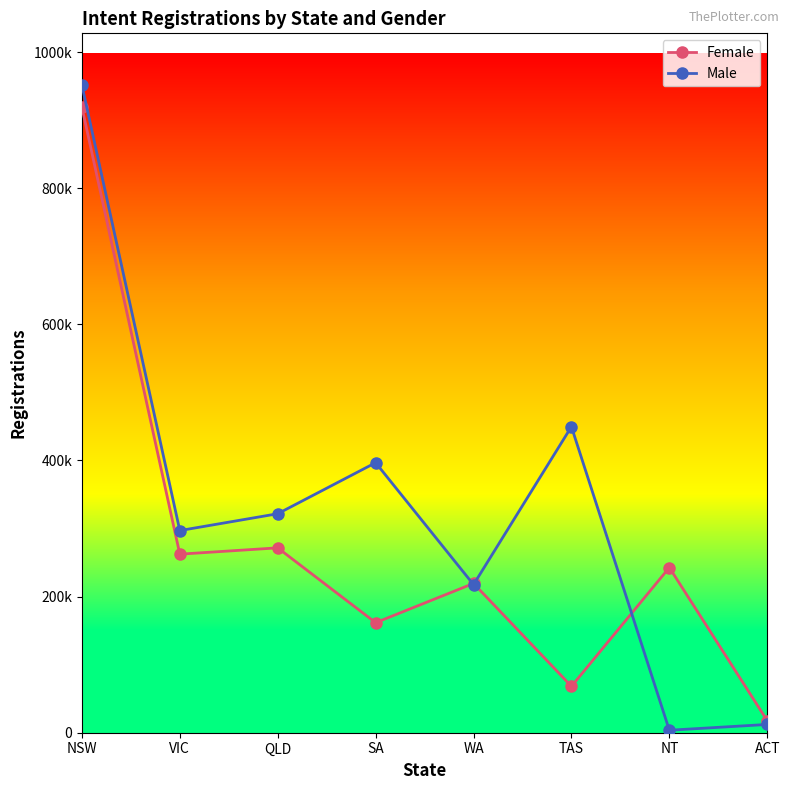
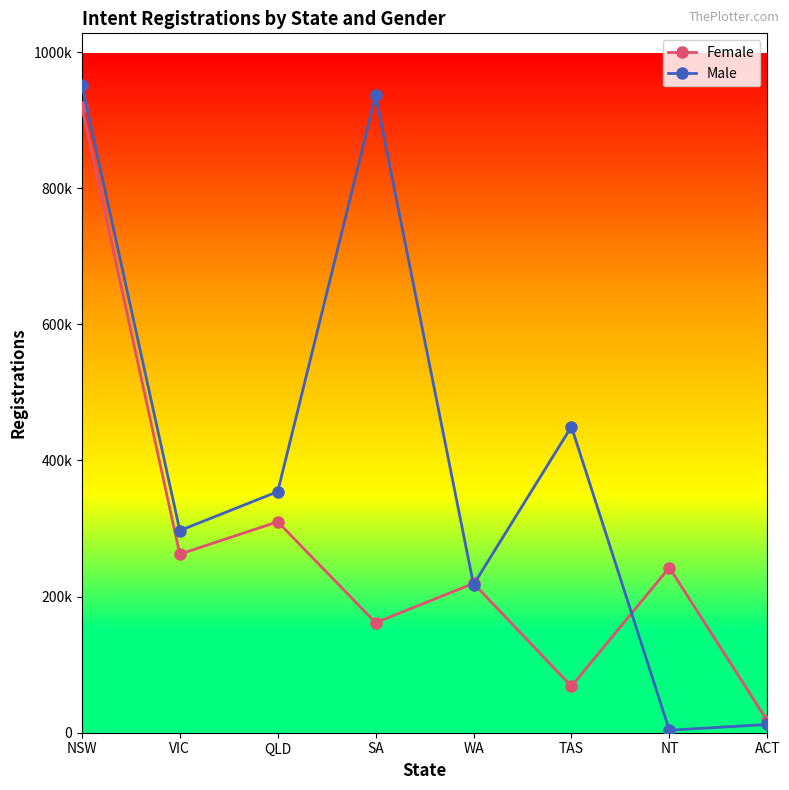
  {
    "Female": {
      "NSW": 920000,
      "VIC": 260000,
-     "QLD": 270000,
+     "QLD": 310000,
      "SA": 160000,
      "TAS": 70000,
      "NT": 240000,
      "ACT": 20000
    },
    "Male": {
      "NSW": 950000,
      "VIC": 300000,
-     "QLD": 320000,
-     "SA": 400000,
+     "QLD": 350000,
+     "SA": 940000,
      "TAS": 450000,
      "NT": 0,
      "ACT": 10000
    }
  }
